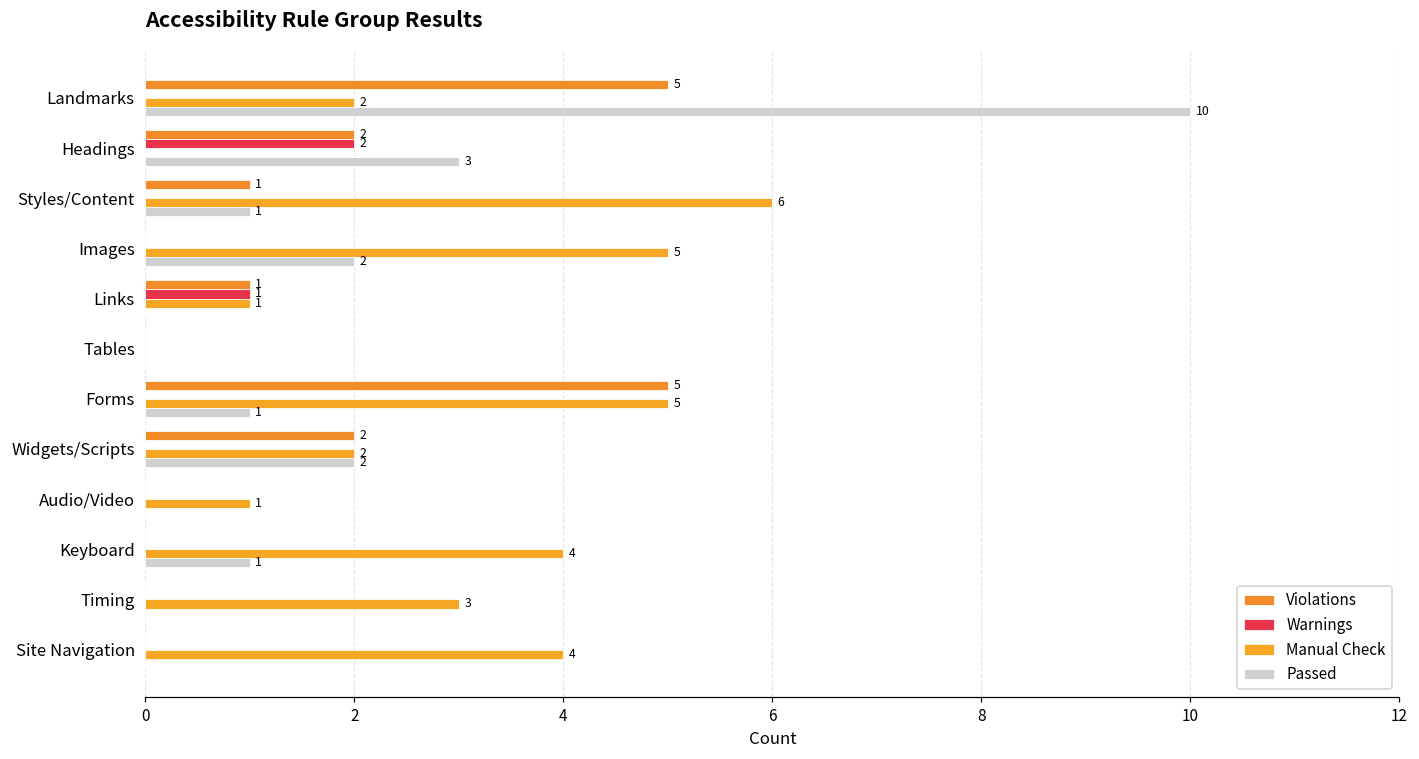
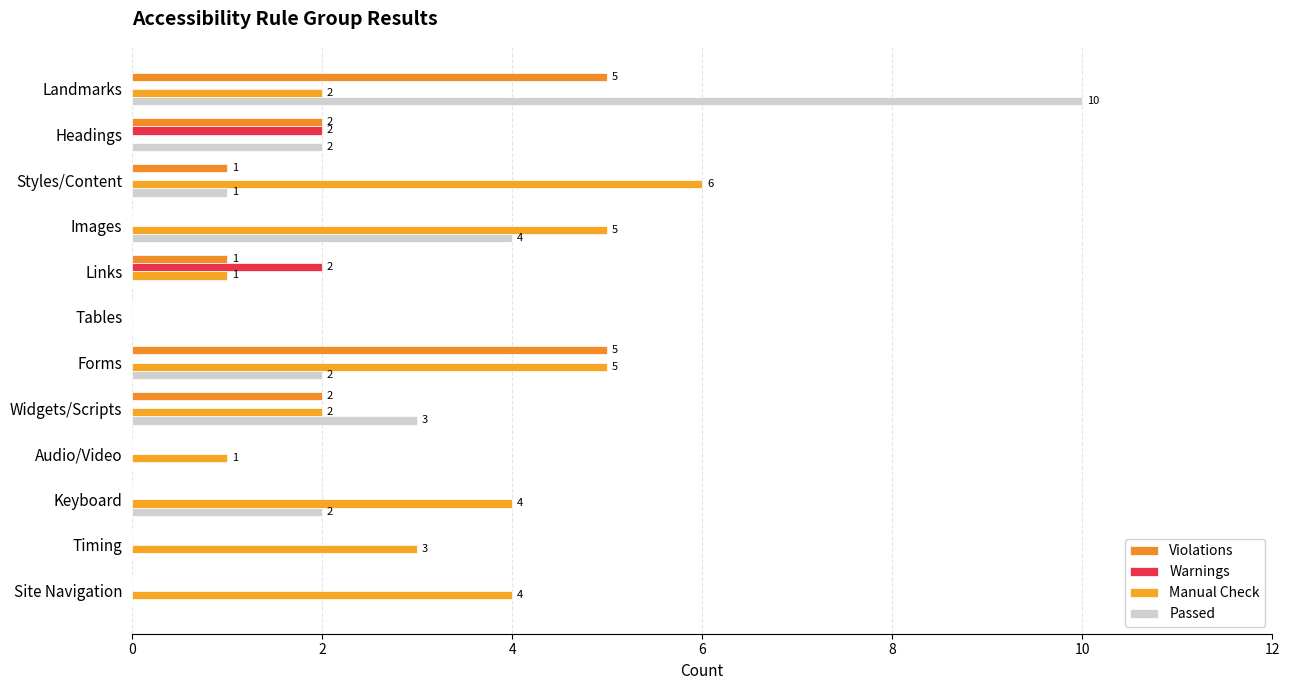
  {
    "Warnings": {
-     "Links": 1
+     "Links": 2
    },
    "Passed": {
      "Landmarks": 10,
-     "Headings": 3,
+     "Headings": 2,
      "Styles/Content": 1,
-     "Images": 2,
-     "Forms": 1,
-     "Widgets/Scripts": 2,
-     "Keyboard": 1
+     "Images": 4,
+     "Forms": 2,
+     "Widgets/Scripts": 3,
+     "Keyboard": 2
    }
  }
